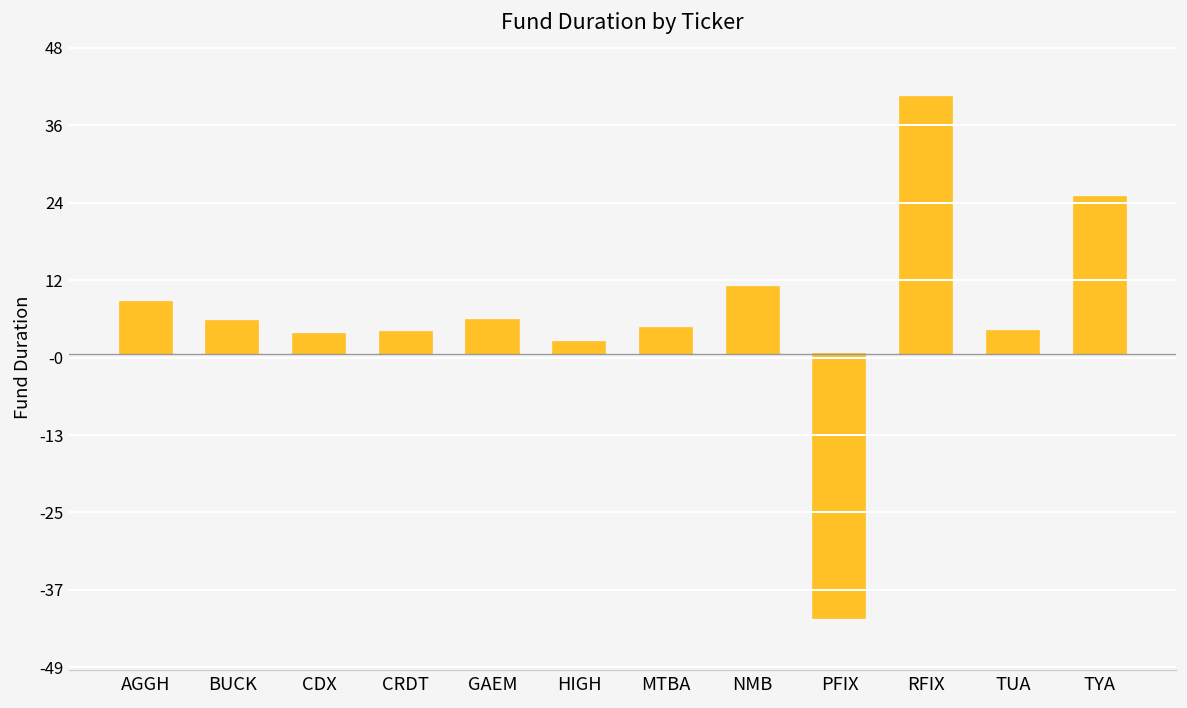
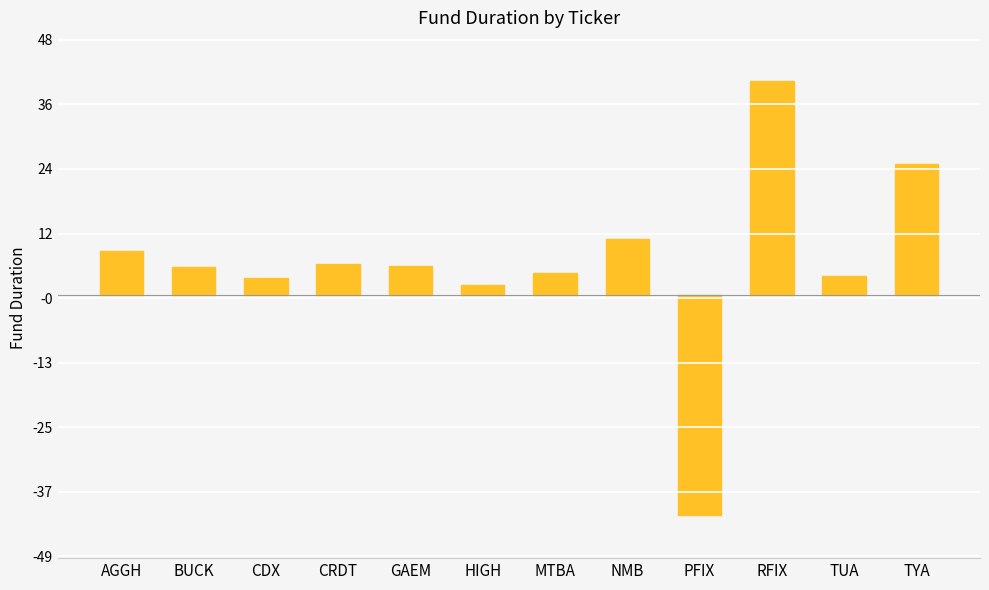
  {
    "AGGH": 8,
    "BUCK": 5,
    "CDX": 3,
-   "CRDT": 3,
+   "CRDT": 6,
    "GAEM": 5,
    "HIGH": 2,
    "MTBA": 4,
    "NMB": 11,
    "PFIX": -41,
    "RFIX": 40,
    "TUA": 4,
    "TYA": 25
  }
